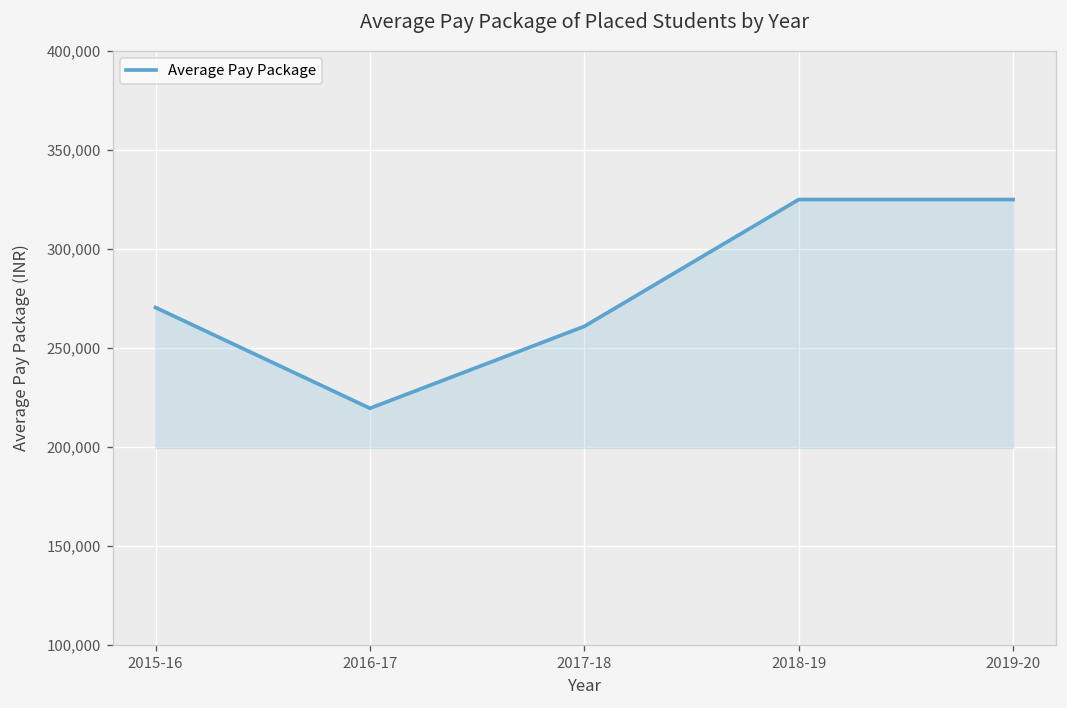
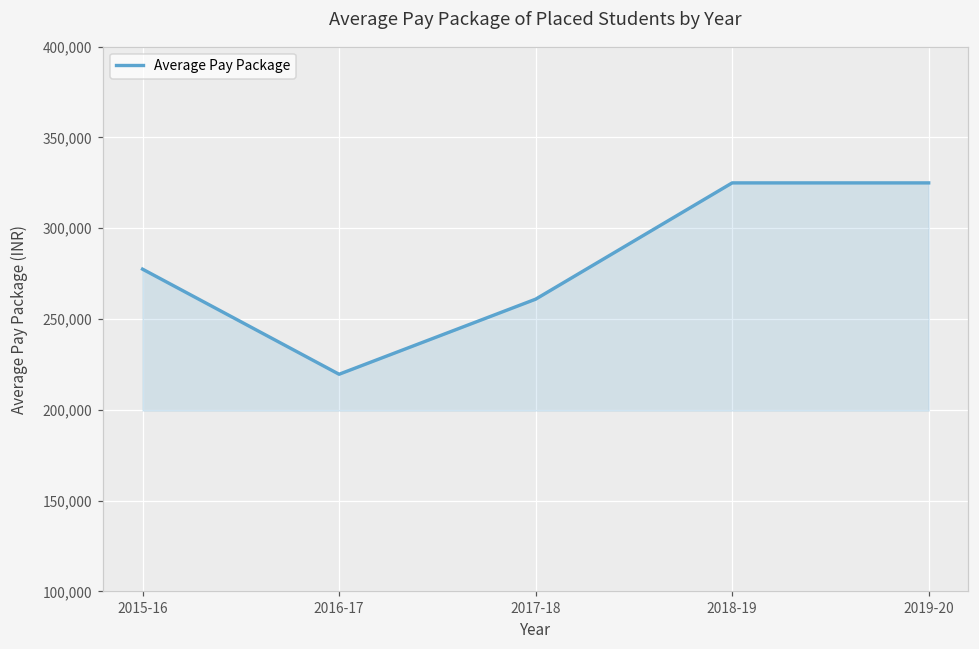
  {
-   "2015-16": "270,000",
+   "2015-16": "278,000",
    "2016-17": "220,000",
    "2017-18": "261,000",
    "2018-19": "325,000",
    "2019-20": "325,000"
  }
